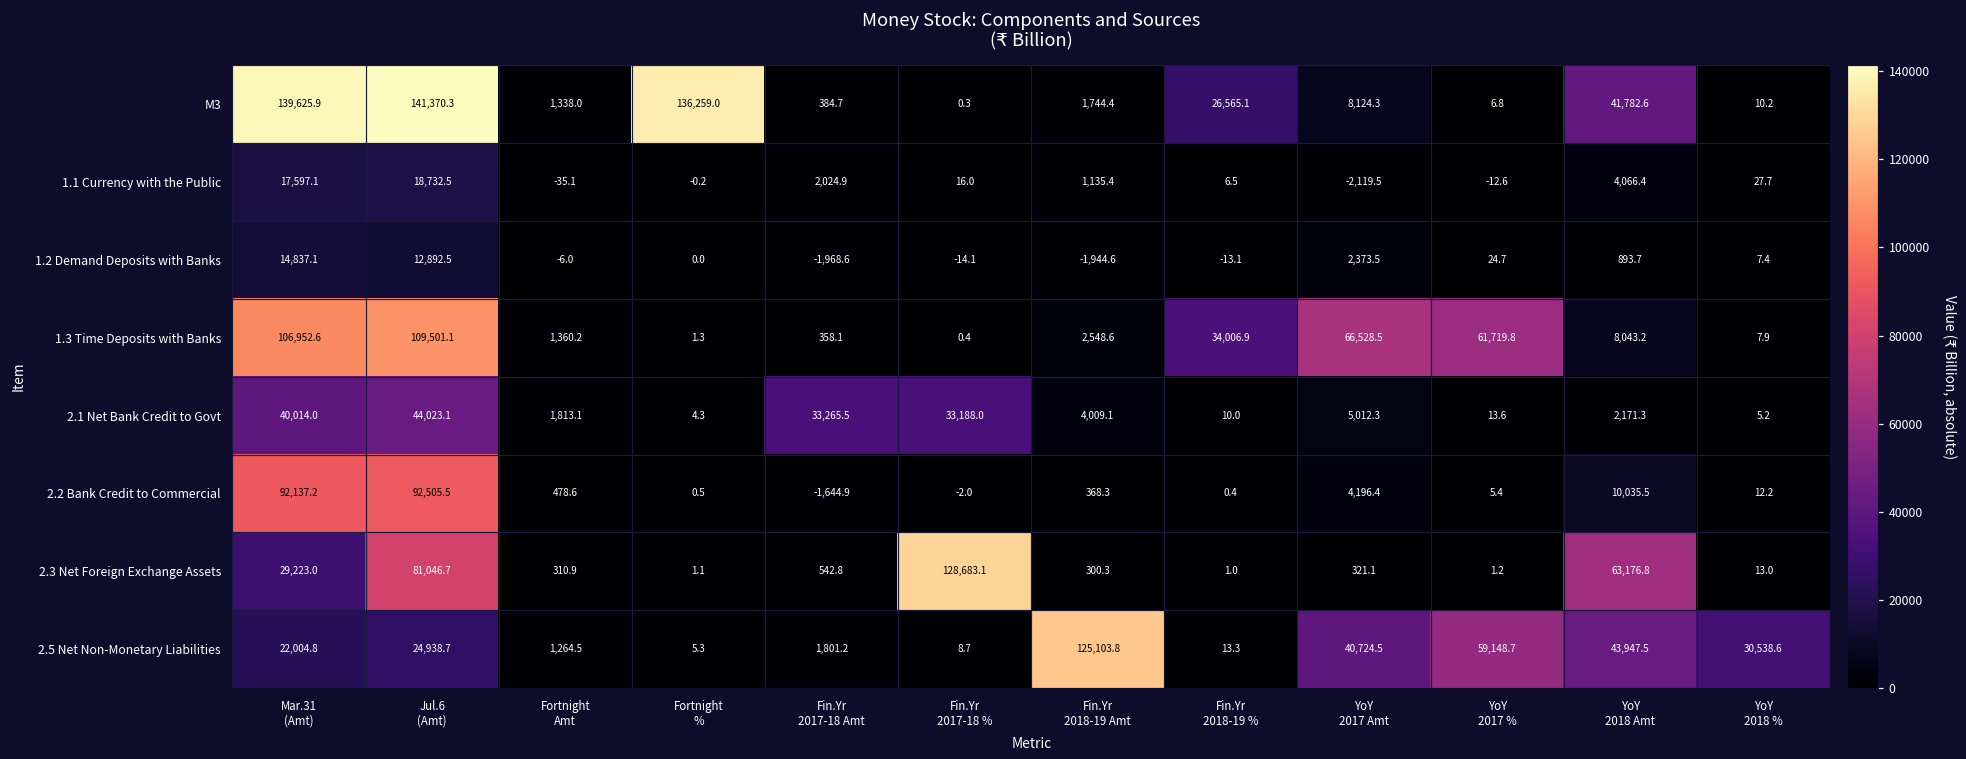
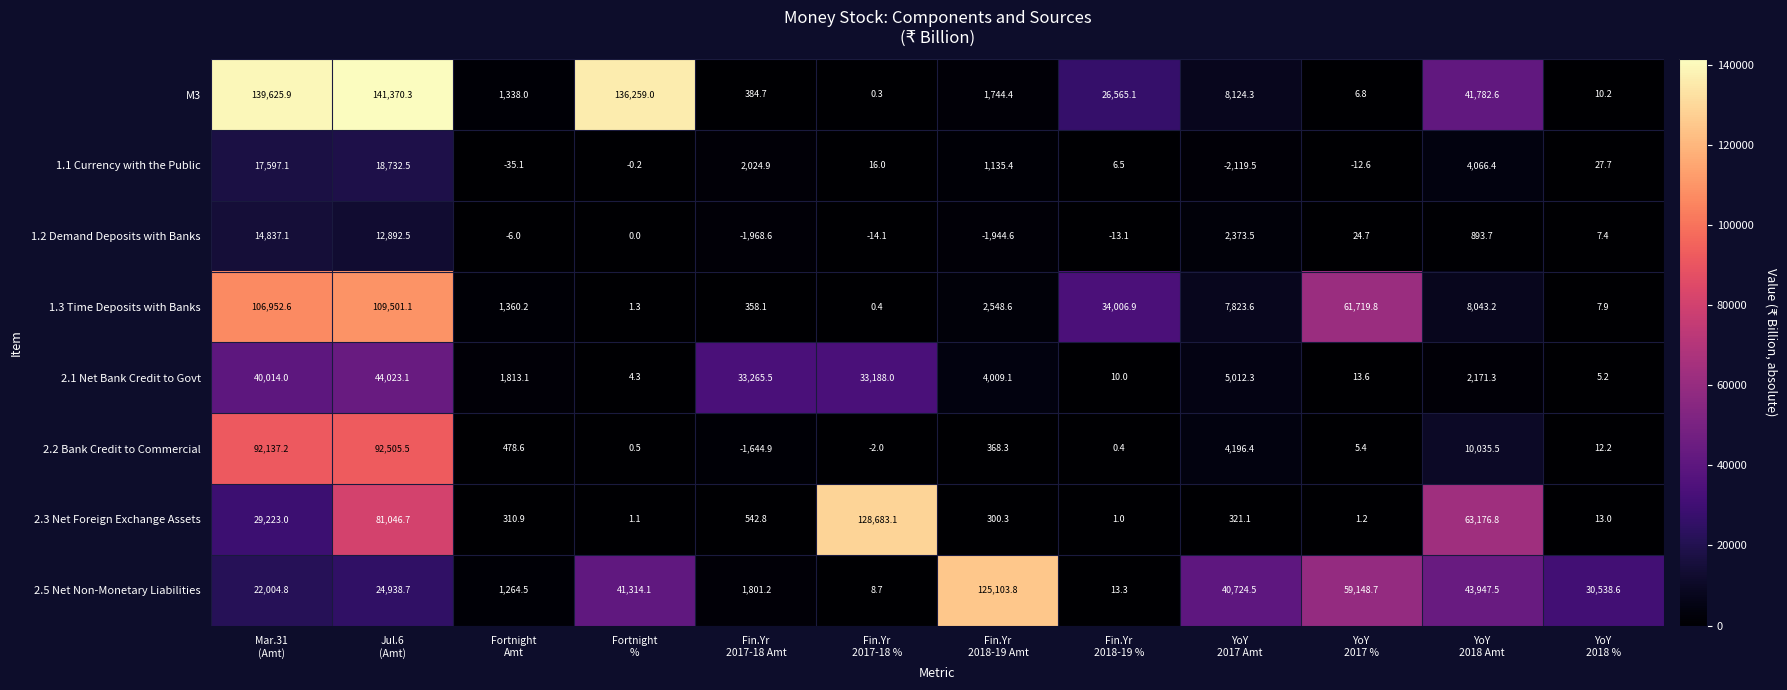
  {
    "M3": {
      "Mar.31 (Amt)": "139,625.9",
      "Jul.6 (Amt)": "141,370.3",
      "Fortnight Amt": "1,338.0",
      "Fortnight %": "136,259.0",
      "Fin.Yr 2017-18 Amt": "384.7",
      "Fin.Yr 2017-18 %": "0.3",
      "Fin.Yr 2018-19 Amt": "1,744.4",
      "Fin.Yr 2018-19 %": "26,565.1",
      "YoY 2017 Amt": "8,124.3",
      "YoY 2017 %": "6.8",
      "YoY 2018 Amt": "41,782.6",
      "YoY 2018 %": "10.2"
    },
    "1.1 Currency with the Public": {
      "Mar.31 (Amt)": "17,597.1",
      "Jul.6 (Amt)": "18,732.5",
      "Fortnight Amt": "-35.1",
      "Fortnight %": "-0.2",
      "Fin.Yr 2017-18 Amt": "2,024.9",
      "Fin.Yr 2017-18 %": "16.0",
      "Fin.Yr 2018-19 Amt": "1,135.4",
      "Fin.Yr 2018-19 %": "6.5",
      "YoY 2017 Amt": "-2,119.5",
      "YoY 2017 %": "-12.6",
      "YoY 2018 Amt": "4,066.4",
      "YoY 2018 %": "27.7"
    },
    "1.2 Demand Deposits with Banks": {
      "Mar.31 (Amt)": "14,837.1",
      "Jul.6 (Amt)": "12,892.5",
      "Fortnight Amt": "-6.0",
      "Fortnight %": "0.0",
      "Fin.Yr 2017-18 Amt": "-1,968.6",
      "Fin.Yr 2017-18 %": "-14.1",
      "Fin.Yr 2018-19 Amt": "-1,944.6",
      "Fin.Yr 2018-19 %": "-13.1",
      "YoY 2017 Amt": "2,373.5",
      "YoY 2017 %": "24.7",
      "YoY 2018 Amt": "893.7",
      "YoY 2018 %": "7.4"
    },
    "1.3 Time Deposits with Banks": {
      "Mar.31 (Amt)": "106,952.6",
      "Jul.6 (Amt)": "109,501.1",
      "Fortnight Amt": "1,360.2",
      "Fortnight %": "1.3",
      "Fin.Yr 2017-18 Amt": "358.1",
      "Fin.Yr 2017-18 %": "0.4",
      "Fin.Yr 2018-19 Amt": "2,548.6",
      "Fin.Yr 2018-19 %": "34,006.9",
-     "YoY 2017 Amt": "66,528.5",
+     "YoY 2017 Amt": "7,823.6",
      "YoY 2017 %": "61,719.8",
      "YoY 2018 Amt": "8,043.2",
      "YoY 2018 %": "7.9"
    },
    "2.1 Net Bank Credit to Govt": {
      "Mar.31 (Amt)": "40,014.0",
      "Jul.6 (Amt)": "44,023.1",
      "Fortnight Amt": "1,813.1",
      "Fortnight %": "4.3",
      "Fin.Yr 2017-18 Amt": "33,265.5",
      "Fin.Yr 2017-18 %": "33,188.0",
      "Fin.Yr 2018-19 Amt": "4,009.1",
      "Fin.Yr 2018-19 %": "10.0",
      "YoY 2017 Amt": "5,012.3",
      "YoY 2017 %": "13.6",
      "YoY 2018 Amt": "2,171.3",
      "YoY 2018 %": "5.2"
    },
    "2.2 Bank Credit to Commercial": {
      "Mar.31 (Amt)": "92,137.2",
      "Jul.6 (Amt)": "92,505.5",
      "Fortnight Amt": "478.6",
      "Fortnight %": "0.5",
      "Fin.Yr 2017-18 Amt": "-1,644.9",
      "Fin.Yr 2017-18 %": "-2.0",
      "Fin.Yr 2018-19 Amt": "368.3",
      "Fin.Yr 2018-19 %": "0.4",
      "YoY 2017 Amt": "4,196.4",
      "YoY 2017 %": "5.4",
      "YoY 2018 Amt": "10,035.5",
      "YoY 2018 %": "12.2"
    },
    "2.3 Net Foreign Exchange Assets": {
      "Mar.31 (Amt)": "29,223.0",
      "Jul.6 (Amt)": "81,046.7",
      "Fortnight Amt": "310.9",
      "Fortnight %": "1.1",
      "Fin.Yr 2017-18 Amt": "542.8",
      "Fin.Yr 2017-18 %": "128,683.1",
      "Fin.Yr 2018-19 Amt": "300.3",
      "Fin.Yr 2018-19 %": "1.0",
      "YoY 2017 Amt": "321.1",
      "YoY 2017 %": "1.2",
      "YoY 2018 Amt": "63,176.8",
      "YoY 2018 %": "13.0"
    },
    "2.5 Net Non-Monetary Liabilities": {
      "Mar.31 (Amt)": "22,004.8",
      "Jul.6 (Amt)": "24,938.7",
      "Fortnight Amt": "1,264.5",
-     "Fortnight %": "5.3",
+     "Fortnight %": "41,314.1",
      "Fin.Yr 2017-18 Amt": "1,801.2",
      "Fin.Yr 2017-18 %": "8.7",
      "Fin.Yr 2018-19 Amt": "125,103.8",
      "Fin.Yr 2018-19 %": "13.3",
      "YoY 2017 Amt": "40,724.5",
      "YoY 2017 %": "59,148.7",
      "YoY 2018 Amt": "43,947.5",
      "YoY 2018 %": "30,538.6"
    }
  }
